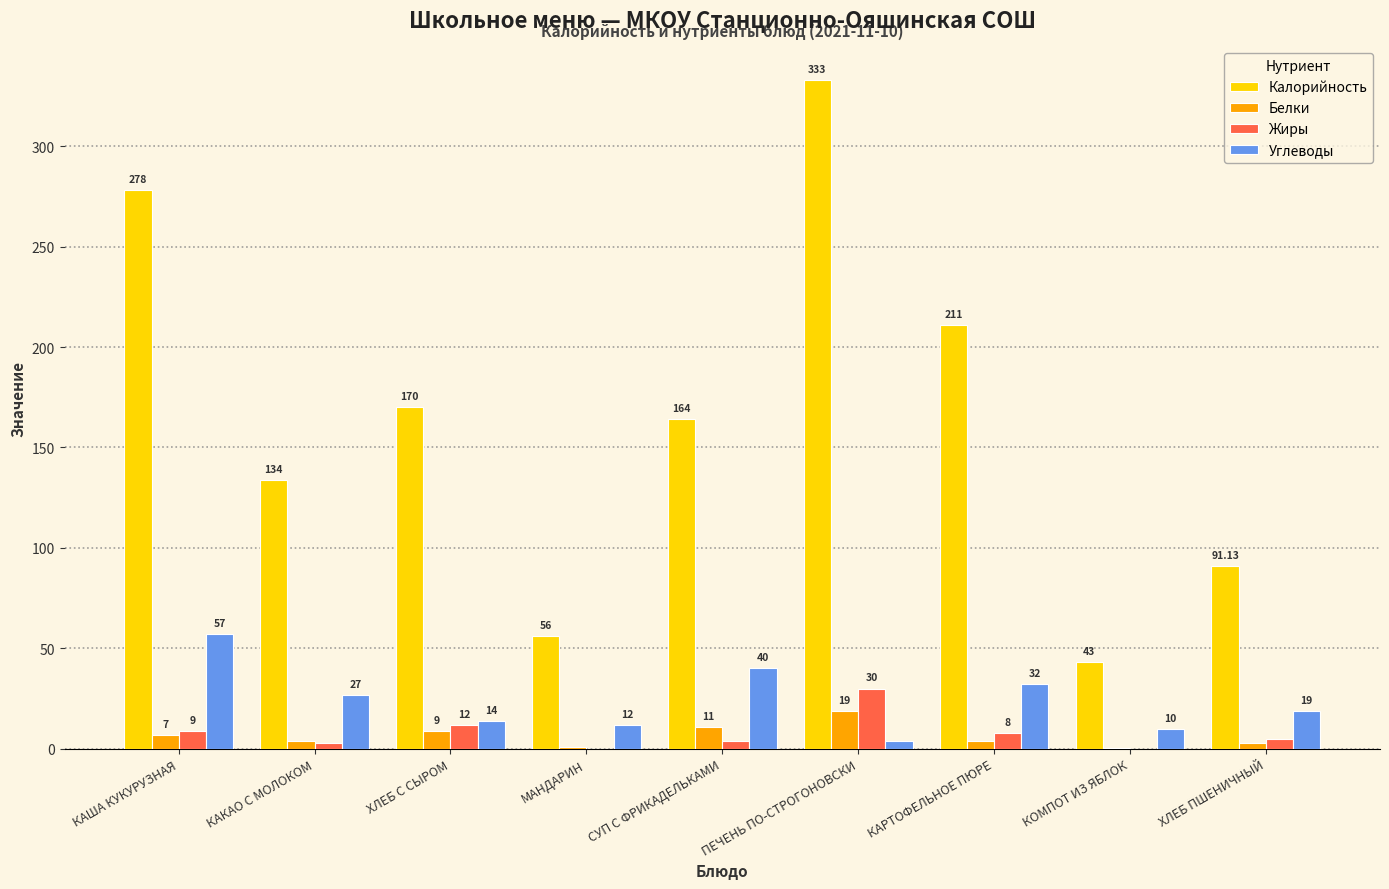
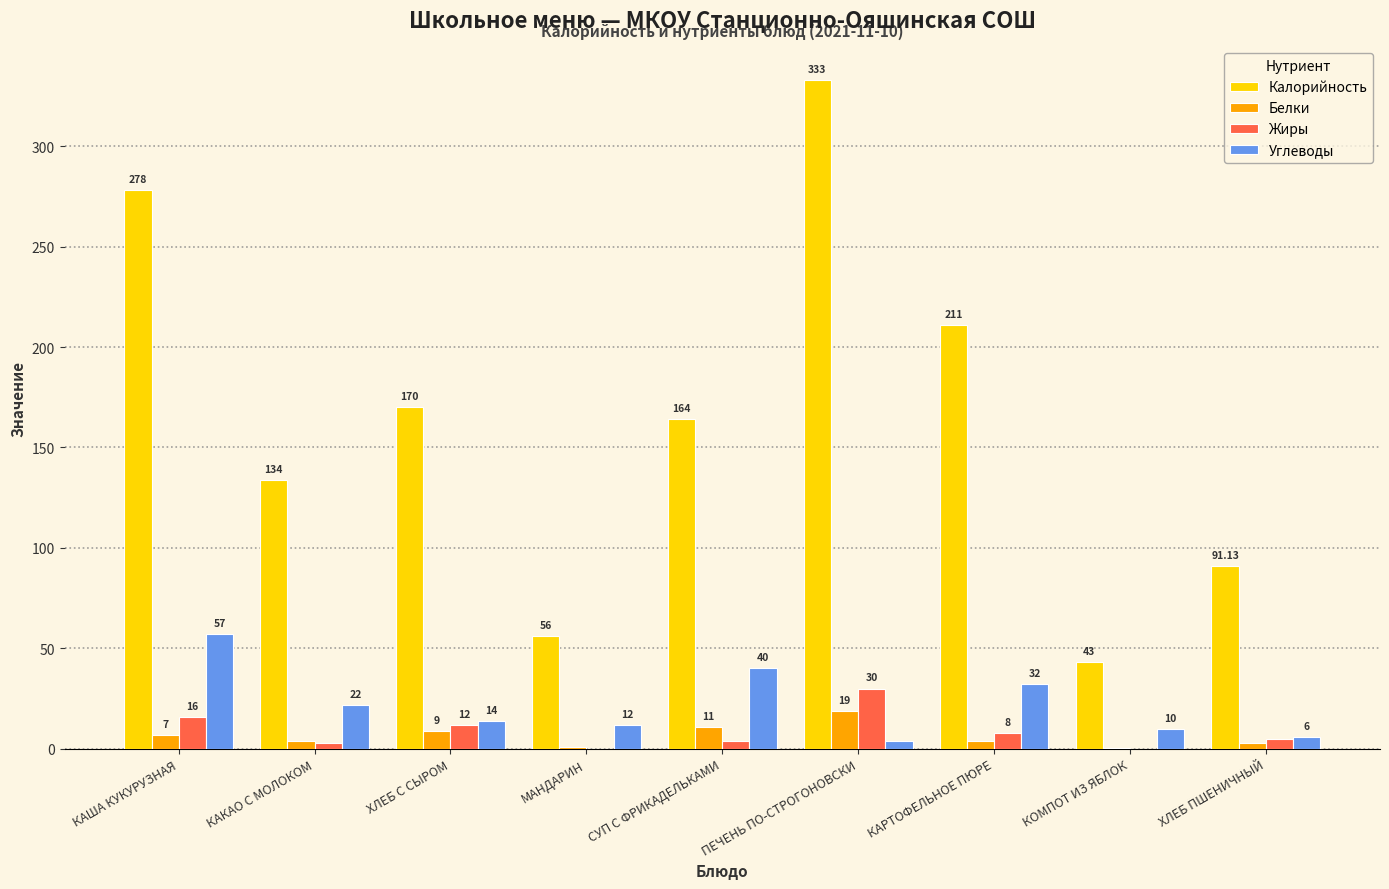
  {
    "Жиры": {
-     "КАША КУКУРУЗНАЯ": 9,
+     "КАША КУКУРУЗНАЯ": 16,
      "ХЛЕБ С СЫРОМ": 12,
      "ПЕЧЕНЬ ПО-СТРОГОНОВСКИ": 30,
      "КАРТОФЕЛЬНОЕ ПЮРЕ": 8
    },
    "Углеводы": {
      "КАША КУКУРУЗНАЯ": 57,
-     "КАКАО С МОЛОКОМ": 27,
+     "КАКАО С МОЛОКОМ": 22,
      "ХЛЕБ С СЫРОМ": 14,
      "МАНДАРИН": 12,
      "СУП С ФРИКАДЕЛЬКАМИ": 40,
      "КАРТОФЕЛЬНОЕ ПЮРЕ": 32,
      "КОМПОТ ИЗ ЯБЛОК": 10,
-     "ХЛЕБ ПШЕНИЧНЫЙ": 19
+     "ХЛЕБ ПШЕНИЧНЫЙ": 6
    }
  }
